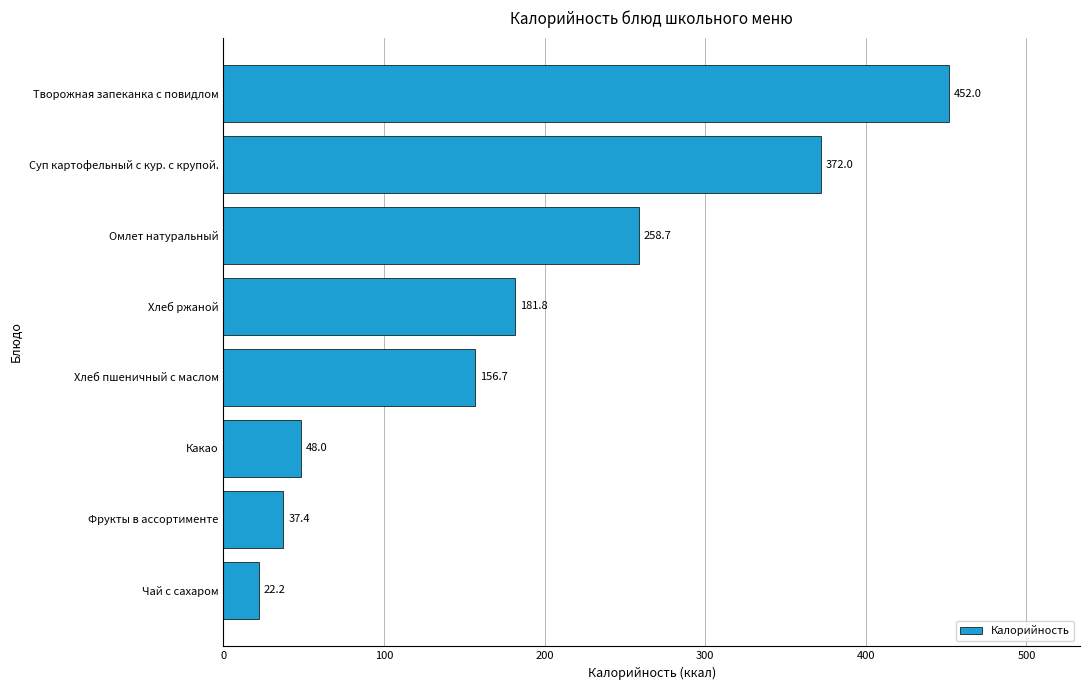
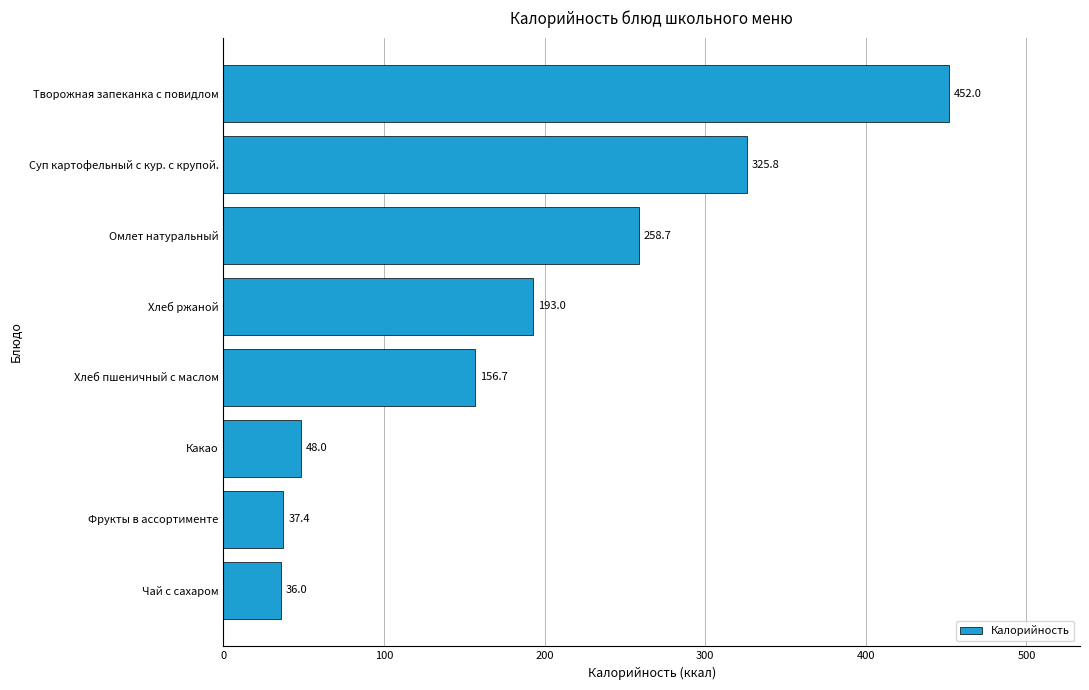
  {
    "Творожная запеканка с повидлом": 452.0,
-   "Суп картофельный с кур. с крупой.": 372.0,
+   "Суп картофельный с кур. с крупой.": 325.8,
    "Омлет натуральный": 258.7,
-   "Хлеб ржаной": 181.8,
+   "Хлеб ржаной": 193.0,
    "Хлеб пшеничный с маслом": 156.7,
    "Какао": 48.0,
    "Фрукты в ассортименте": 37.4,
-   "Чай с сахаром": 22.2
+   "Чай с сахаром": 36.0
  }
